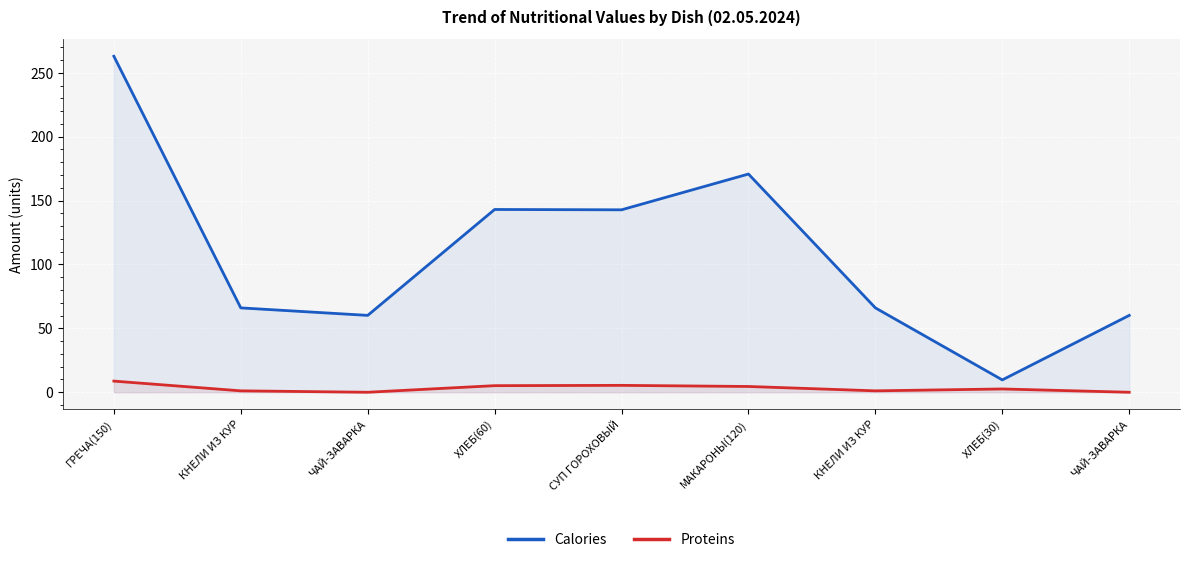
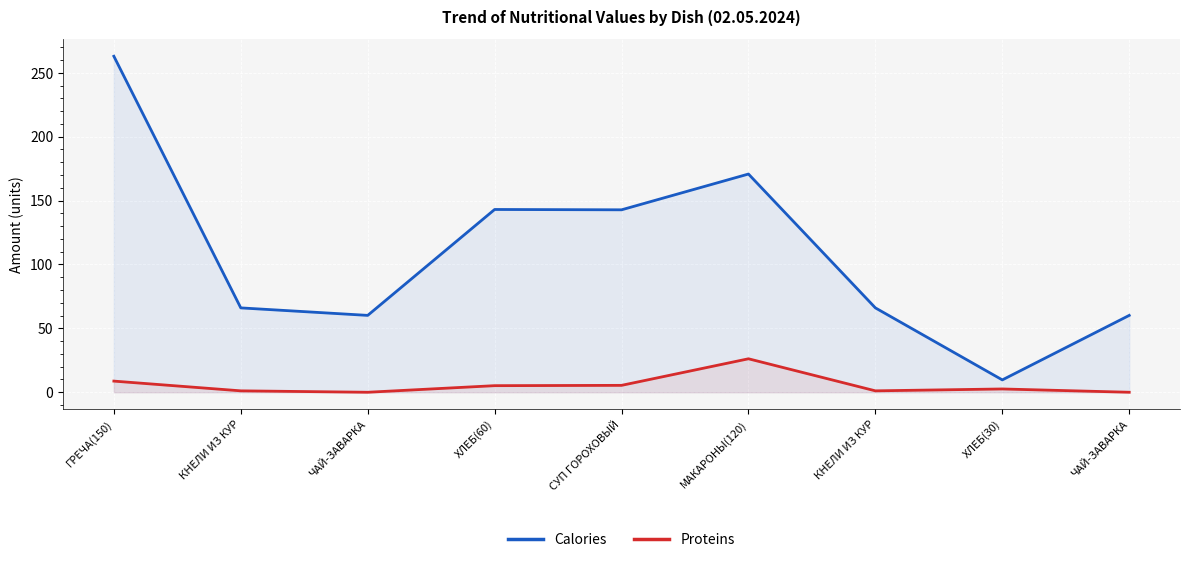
  {
    "Calories": {
      "ГРЕЧА(150)": 263,
      "ХЛЕБ(60)": 143,
      "СУП ГОРОХОВЫЙ": 143,
      "МАКАРОНЫ(120)": 171,
      "ХЛЕБ(30)": 10
    },
    "Proteins": {
      "ГРЕЧА(150)": 9,
      "ХЛЕБ(60)": 5,
      "СУП ГОРОХОВЫЙ": 5,
-     "МАКАРОНЫ(120)": 5,
+     "МАКАРОНЫ(120)": 26,
      "ХЛЕБ(30)": 3
    }
  }
